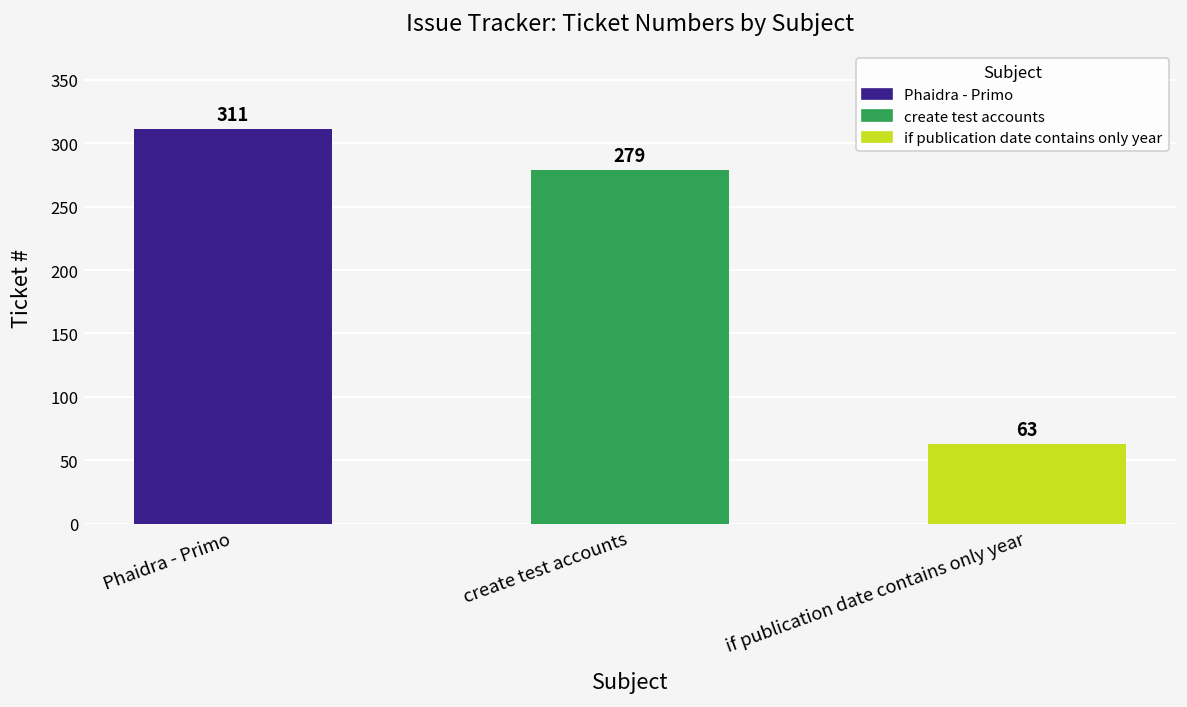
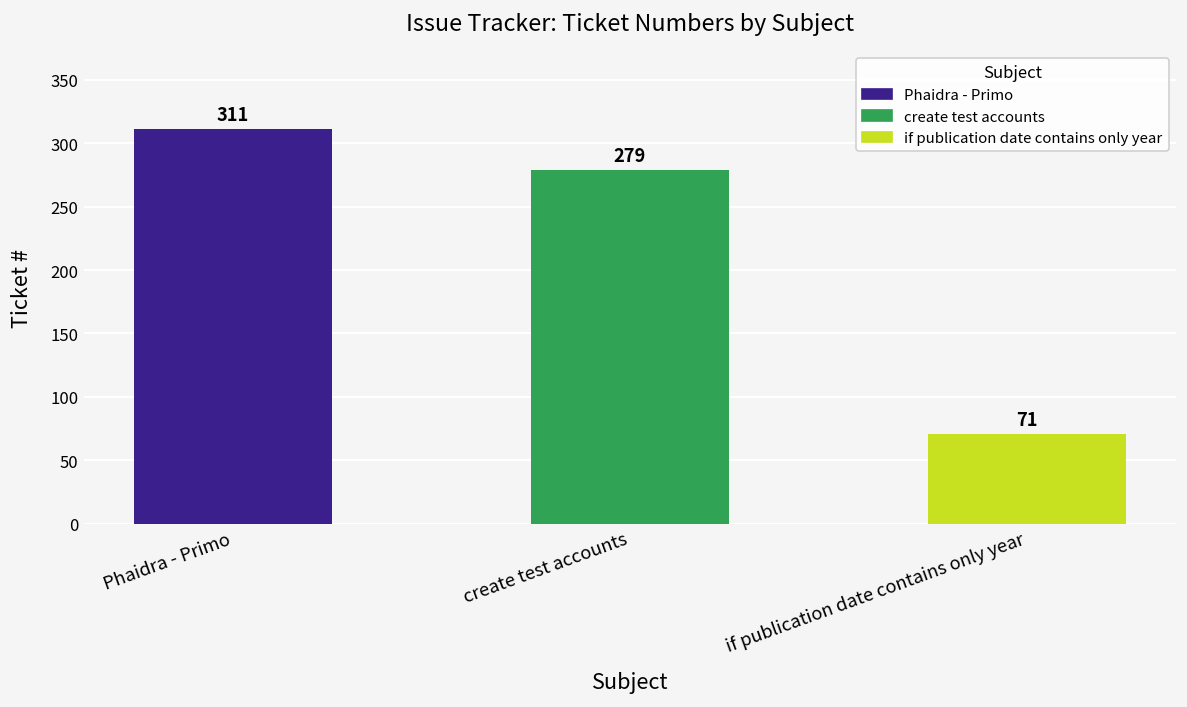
  {
    "Phaidra - Primo": 311,
    "create test accounts": 279,
-   "if publication date contains only year": 63
+   "if publication date contains only year": 71
  }
